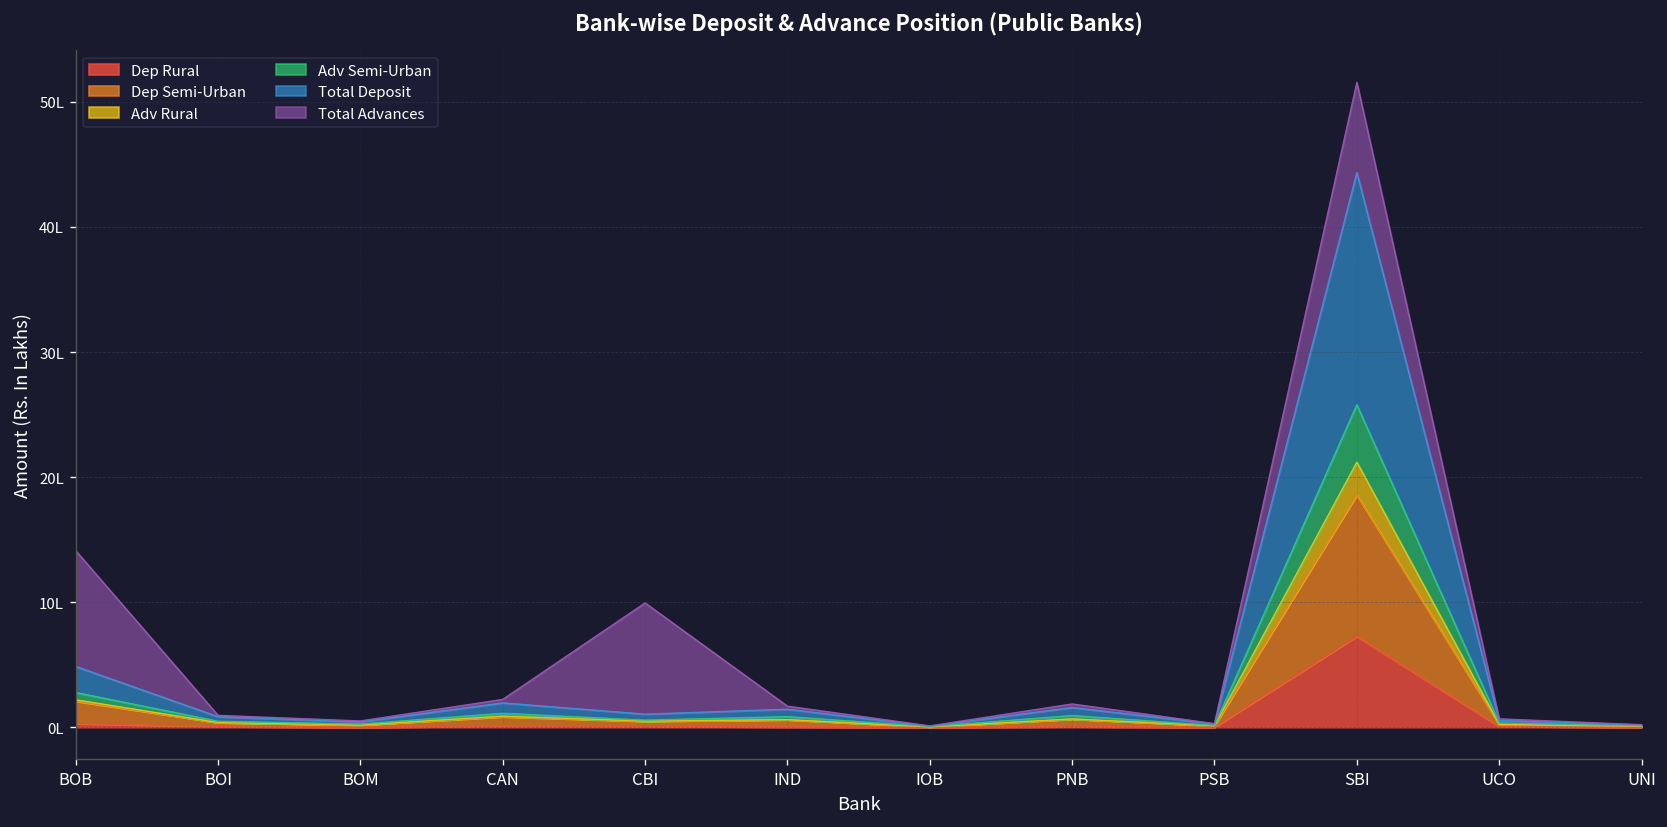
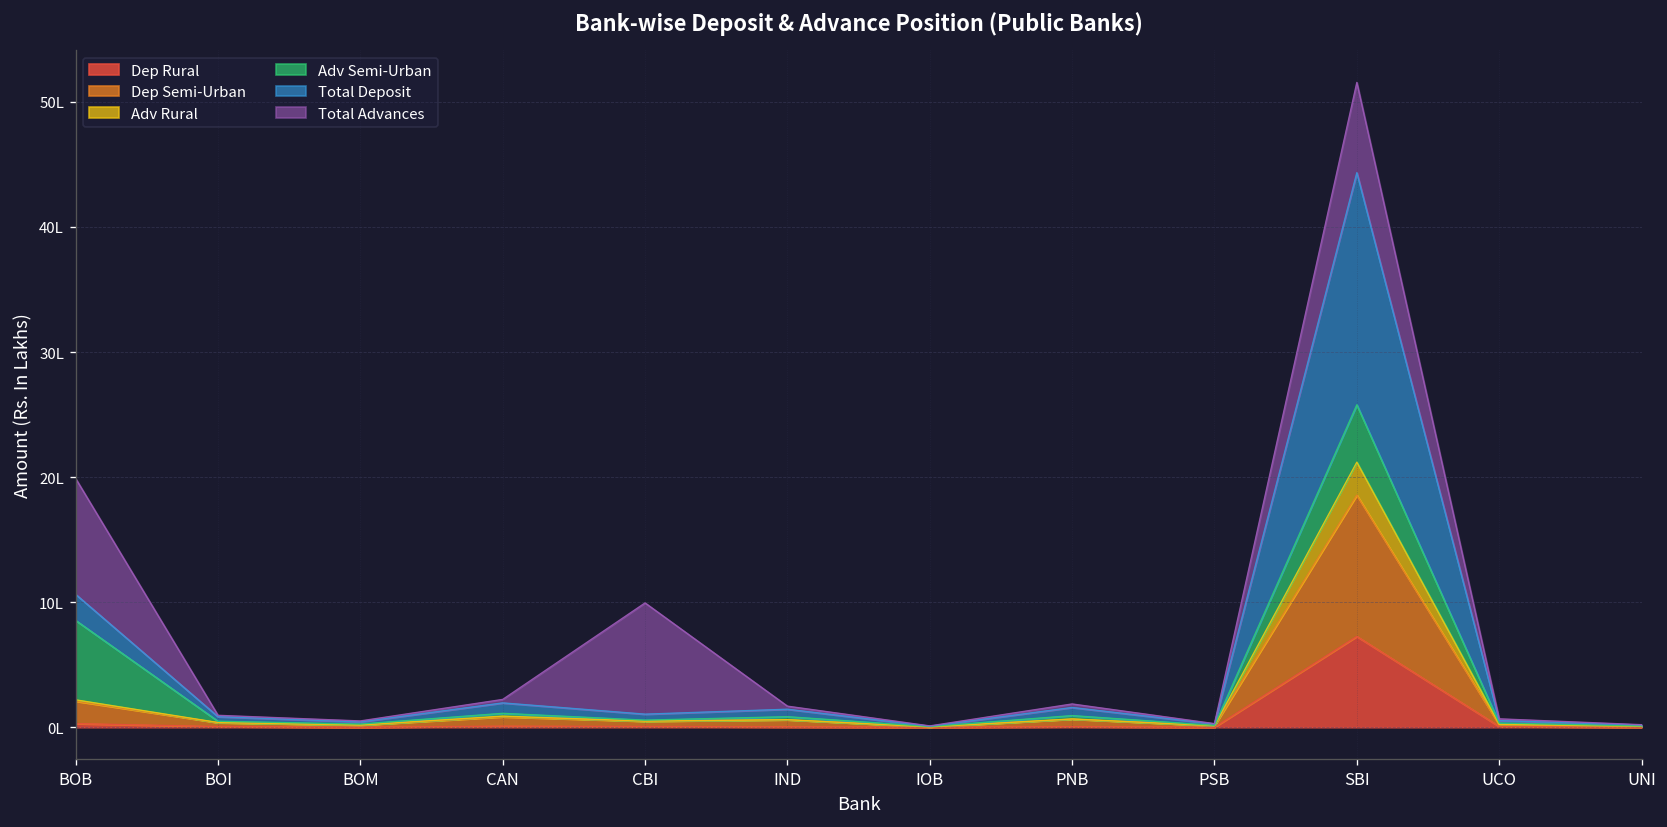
  {
    "Adv Rural": {
      "SBI": "2.6L"
    },
    "Adv Semi-Urban": {
-     "BOB": "0.6L",
+     "BOB": "6.3L",
      "PNB": "0.3L",
      "SBI": "4.6L"
    },
    "Total Deposit": {
      "BOB": "2.1L",
      "CAN": "0.8L",
      "CBI": "0.5L",
      "PNB": "0.6L",
      "SBI": "18.6L"
    },
    "Total Advances": {
      "BOB": "9.3L",
      "CAN": "0.3L",
      "CBI": "8.9L",
      "PNB": "0.3L",
      "SBI": "7.2L"
    }
  }
